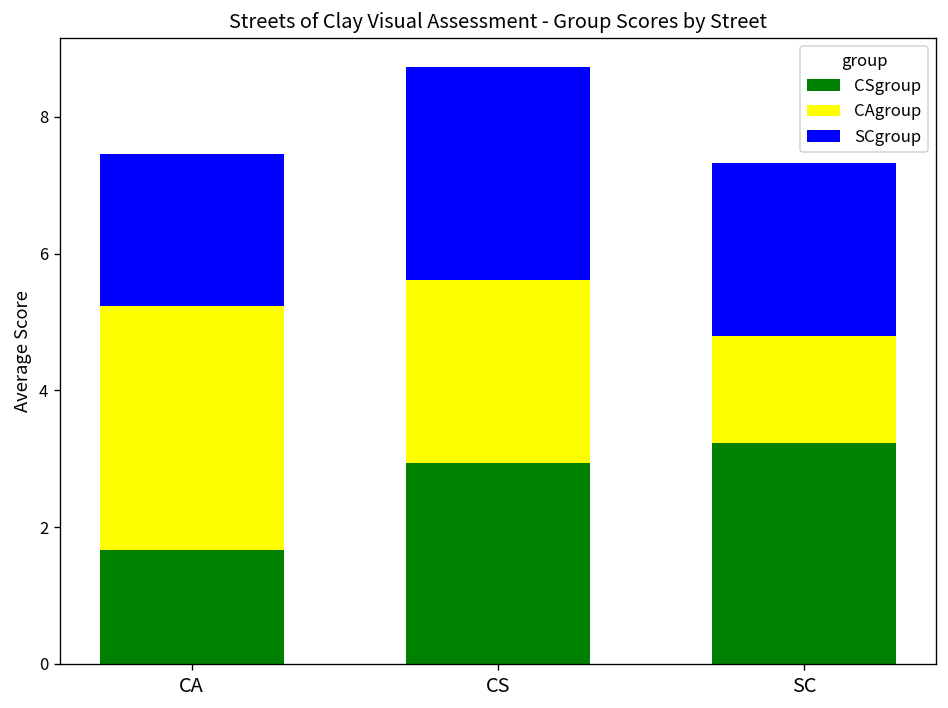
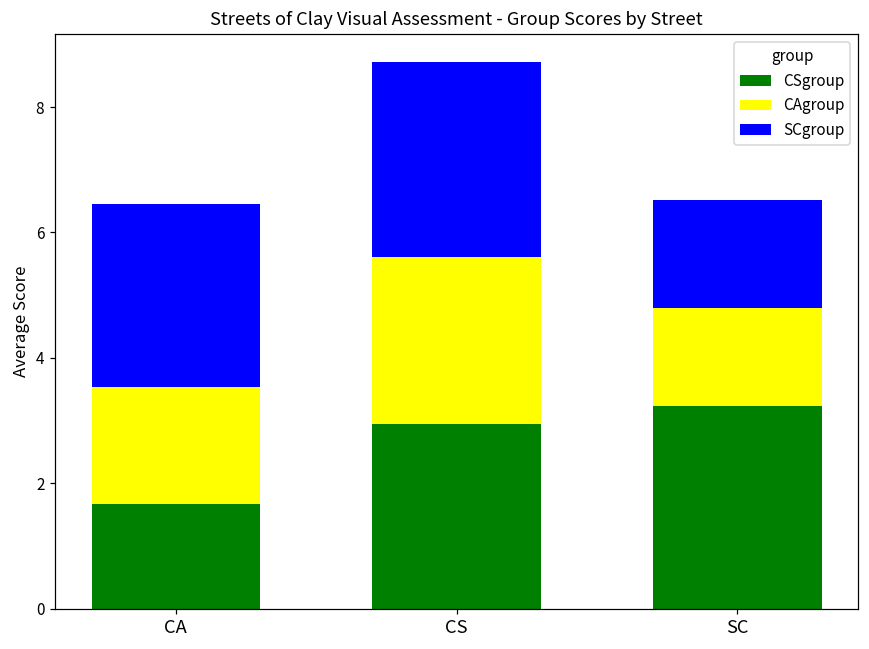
  {
    "CSgroup": {
      "CA": 1.7,
      "CS": 2.9,
      "SC": 3.2
    },
    "CAgroup": {
-     "CA": 3.6,
+     "CA": 1.9,
      "CS": 2.7,
      "SC": 1.6
    },
    "SCgroup": {
-     "CA": 2.2,
+     "CA": 2.9,
      "CS": 3.1,
-     "SC": 2.5
+     "SC": 1.7
    }
  }
